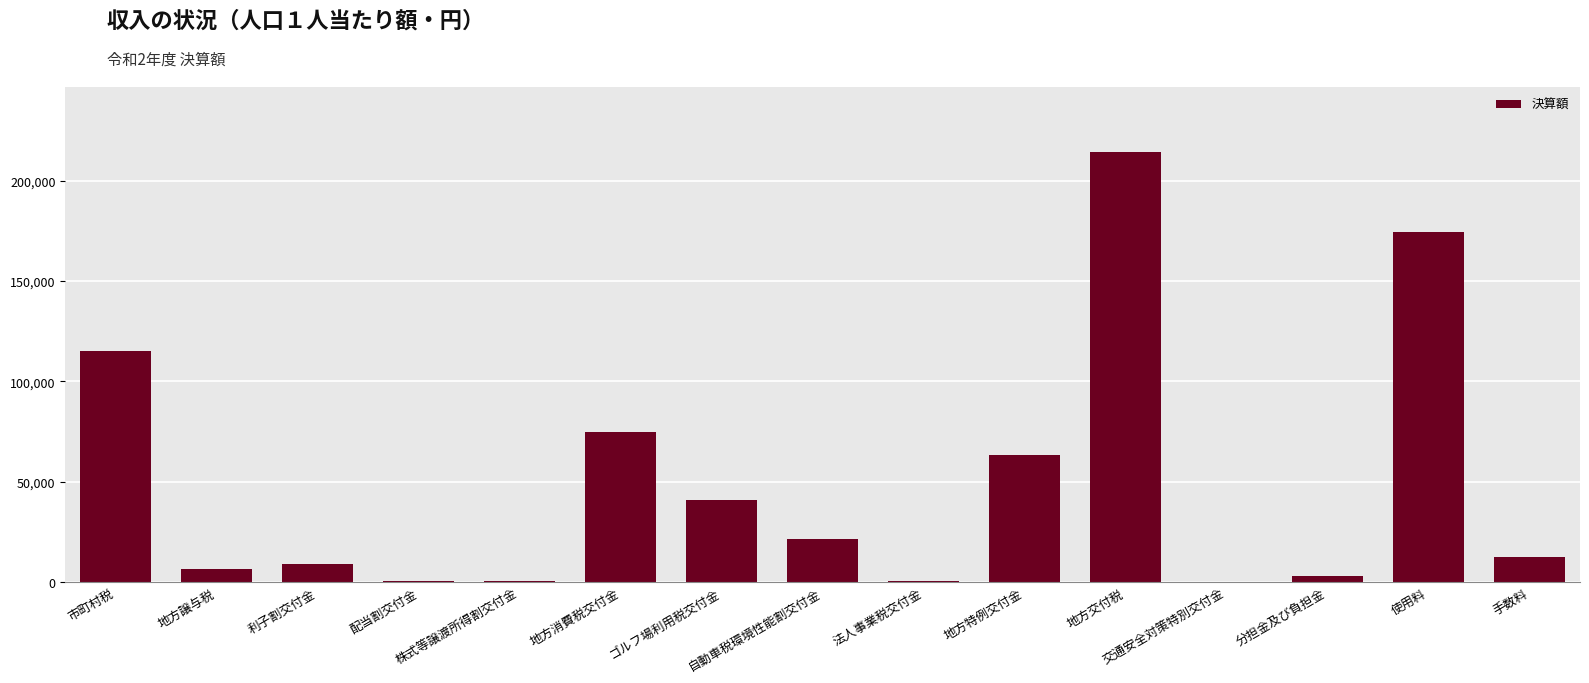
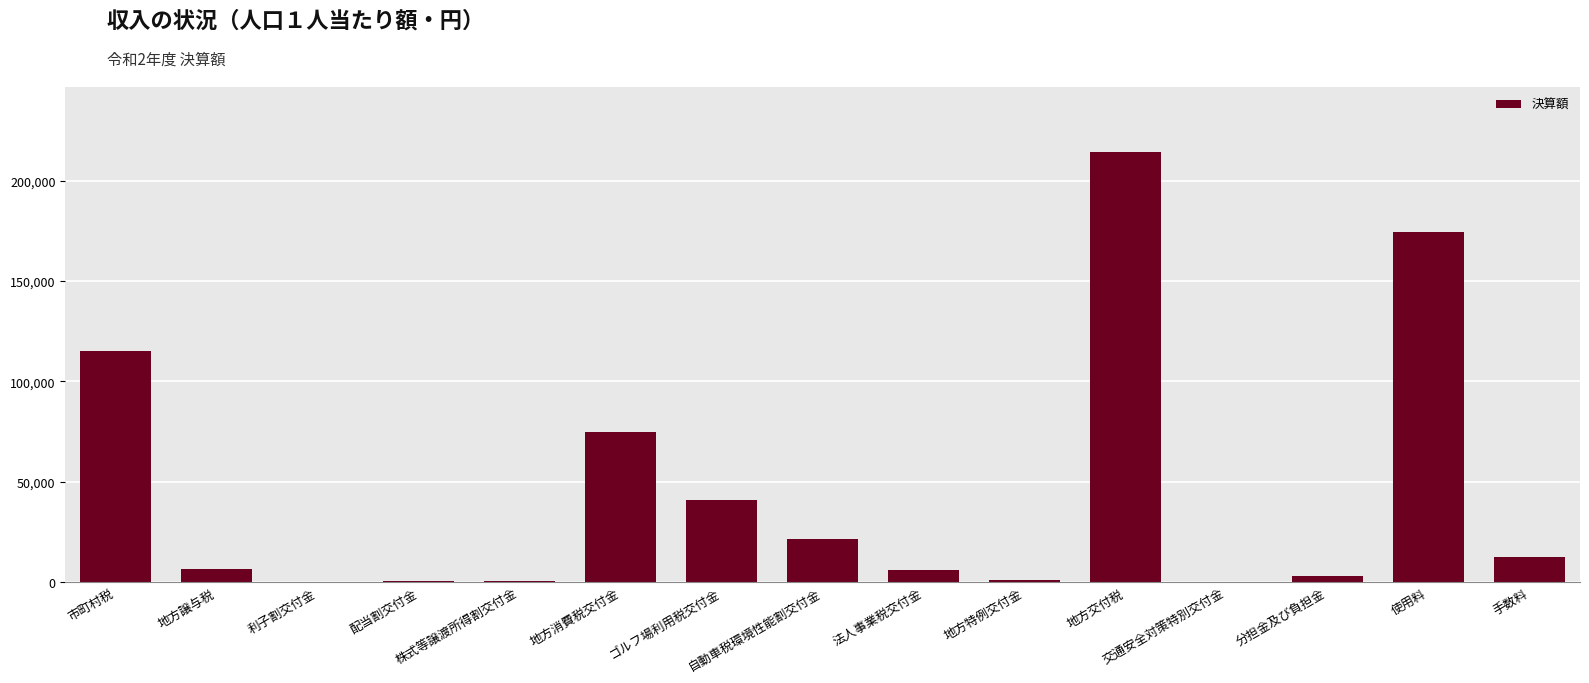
  {
    "市町村税": "115,000",
    "地方譲与税": "7,000",
-   "利子割交付金": "9,000",
+   "利子割交付金": "0",
    "地方消費税交付金": "74,000",
    "ゴルフ場利用税交付金": "41,000",
    "自動車税環境性能割交付金": "21,000",
-   "法人事業税交付金": "1,000",
-   "地方特例交付金": "63,000",
+   "法人事業税交付金": "6,000",
+   "地方特例交付金": "1,000",
    "地方交付税": "215,000",
    "分担金及び負担金": "3,000",
    "使用料": "174,000",
    "手数料": "13,000"
  }
